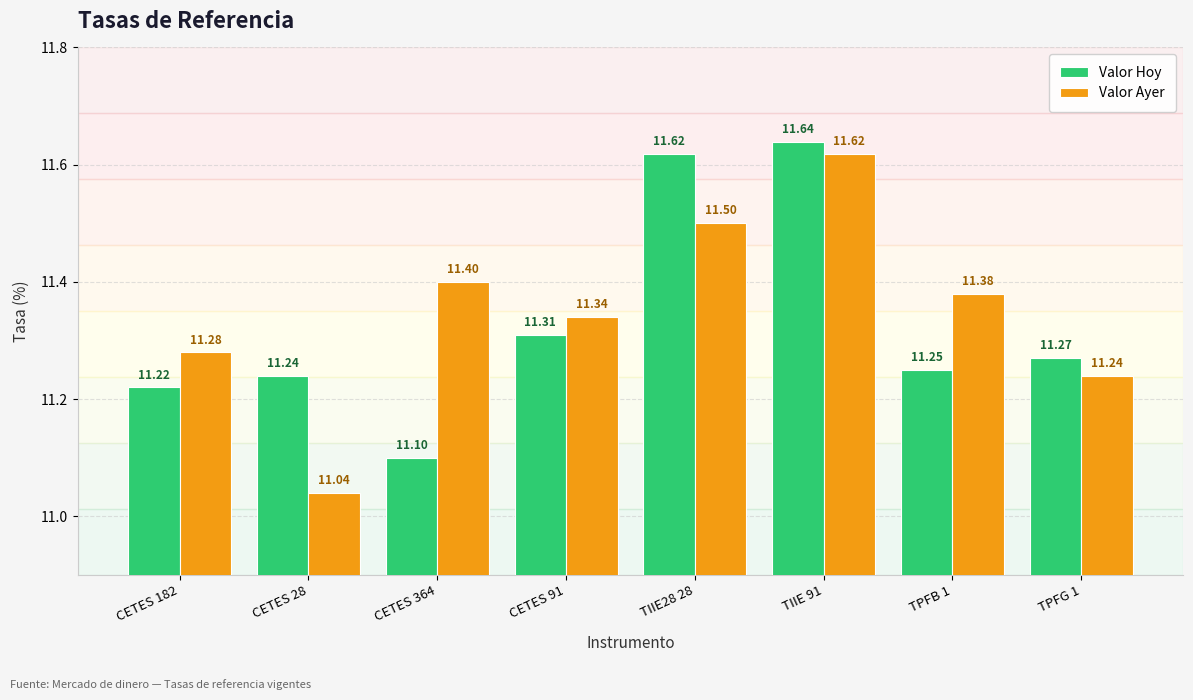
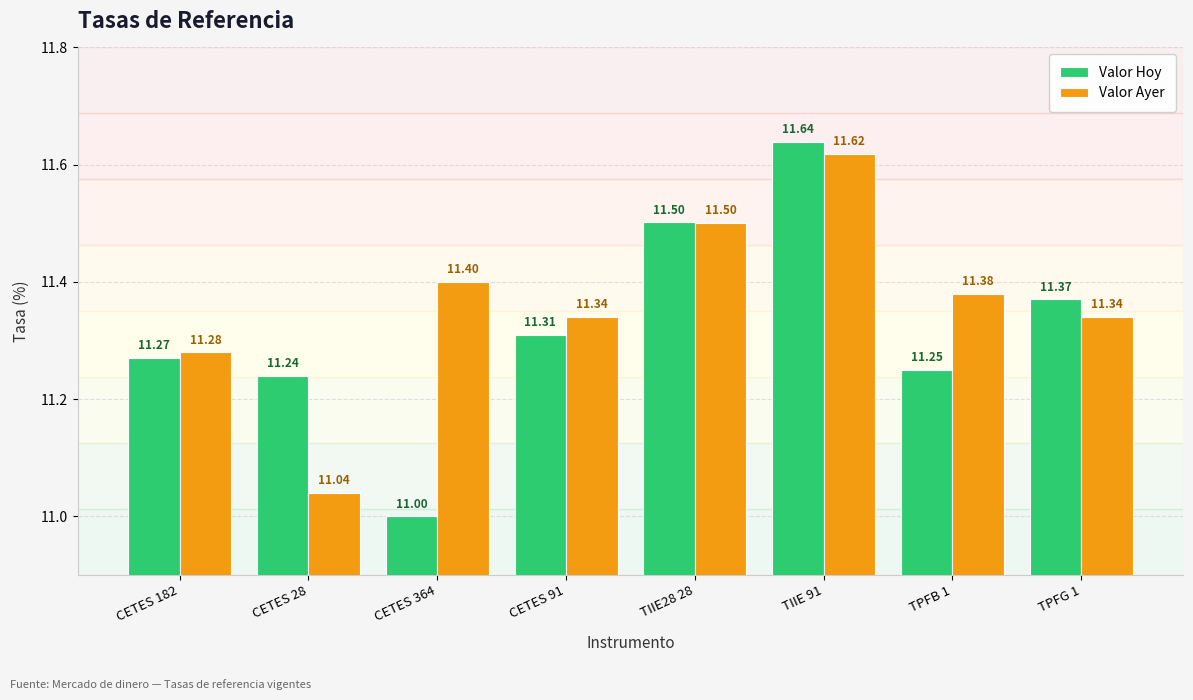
  {
    "Valor Hoy": {
-     "CETES 182": 11.22,
+     "CETES 182": 11.27,
      "CETES 28": 11.24,
-     "CETES 364": 11.10,
+     "CETES 364": 11.00,
      "CETES 91": 11.31,
-     "TIIE28 28": 11.62,
+     "TIIE28 28": 11.50,
      "TIIE 91": 11.64,
      "TPFB 1": 11.25,
-     "TPFG 1": 11.27
+     "TPFG 1": 11.37
    },
    "Valor Ayer": {
      "CETES 182": 11.28,
      "CETES 28": 11.04,
      "CETES 364": 11.40,
      "CETES 91": 11.34,
      "TIIE28 28": 11.50,
      "TIIE 91": 11.62,
      "TPFB 1": 11.38,
-     "TPFG 1": 11.24
+     "TPFG 1": 11.34
    }
  }
